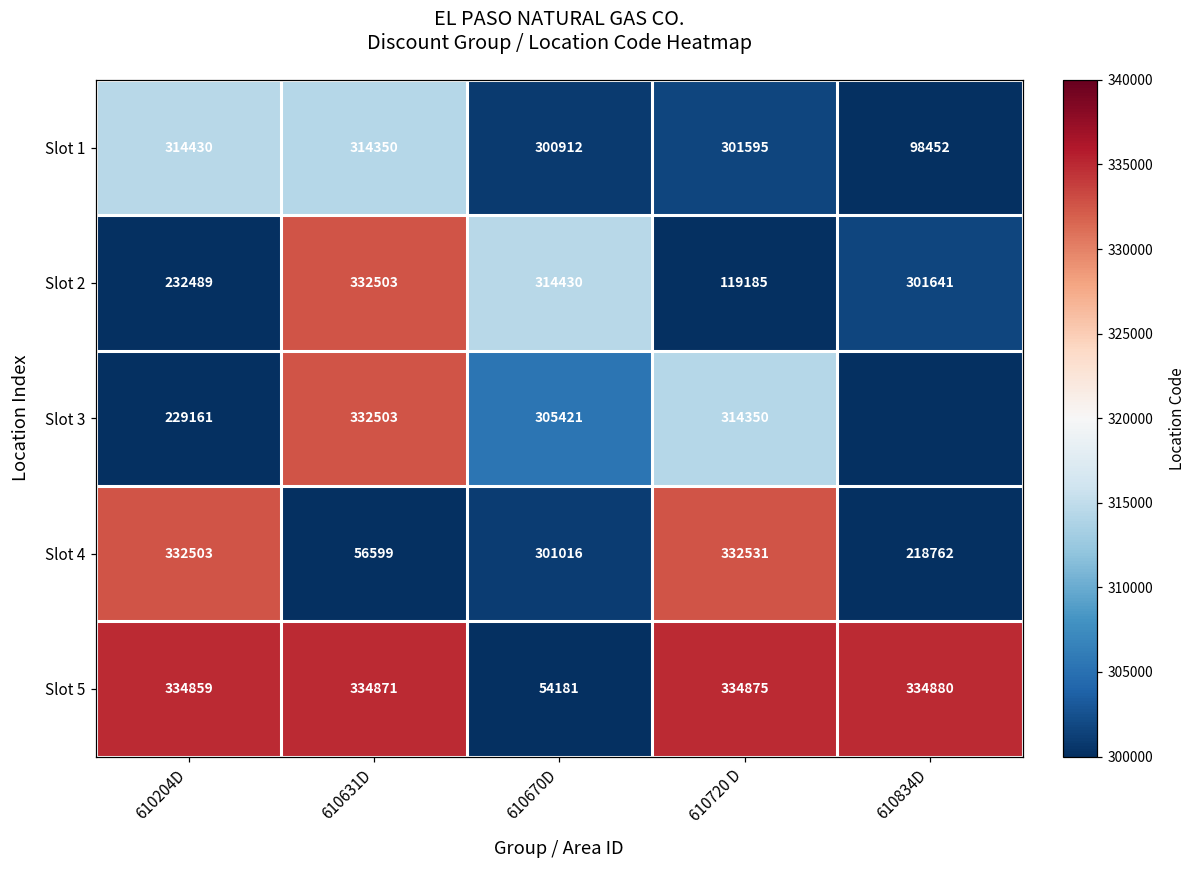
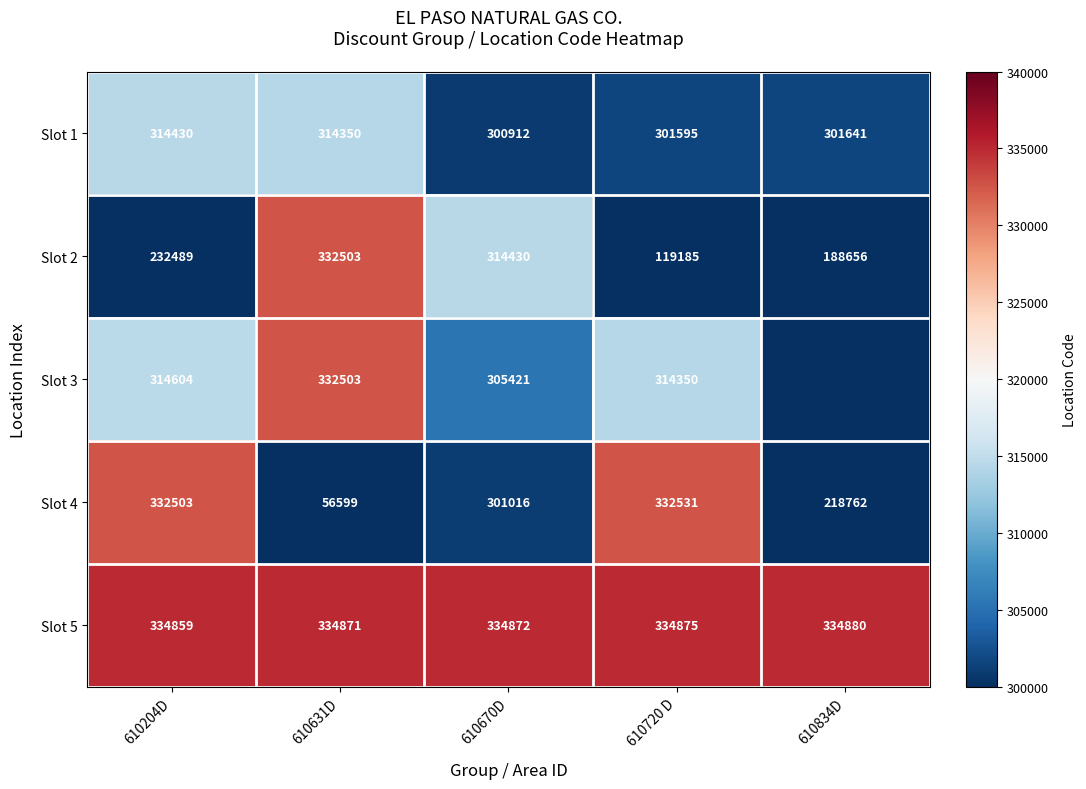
  {
    "Slot 1": {
      "610204D": 314430,
      "610631D": 314350,
      "610670D": 300912,
      "610720 D": 301595,
-     "610834D": 98452
+     "610834D": 301641
    },
    "Slot 2": {
      "610204D": 232489,
      "610631D": 332503,
      "610670D": 314430,
      "610720 D": 119185,
-     "610834D": 301641
+     "610834D": 188656
    },
    "Slot 3": {
-     "610204D": 229161,
+     "610204D": 314604,
      "610631D": 332503,
      "610670D": 305421,
      "610720 D": 314350
    },
    "Slot 4": {
      "610204D": 332503,
      "610631D": 56599,
      "610670D": 301016,
      "610720 D": 332531,
      "610834D": 218762
    },
    "Slot 5": {
      "610204D": 334859,
      "610631D": 334871,
-     "610670D": 54181,
+     "610670D": 334872,
      "610720 D": 334875,
      "610834D": 334880
    }
  }
